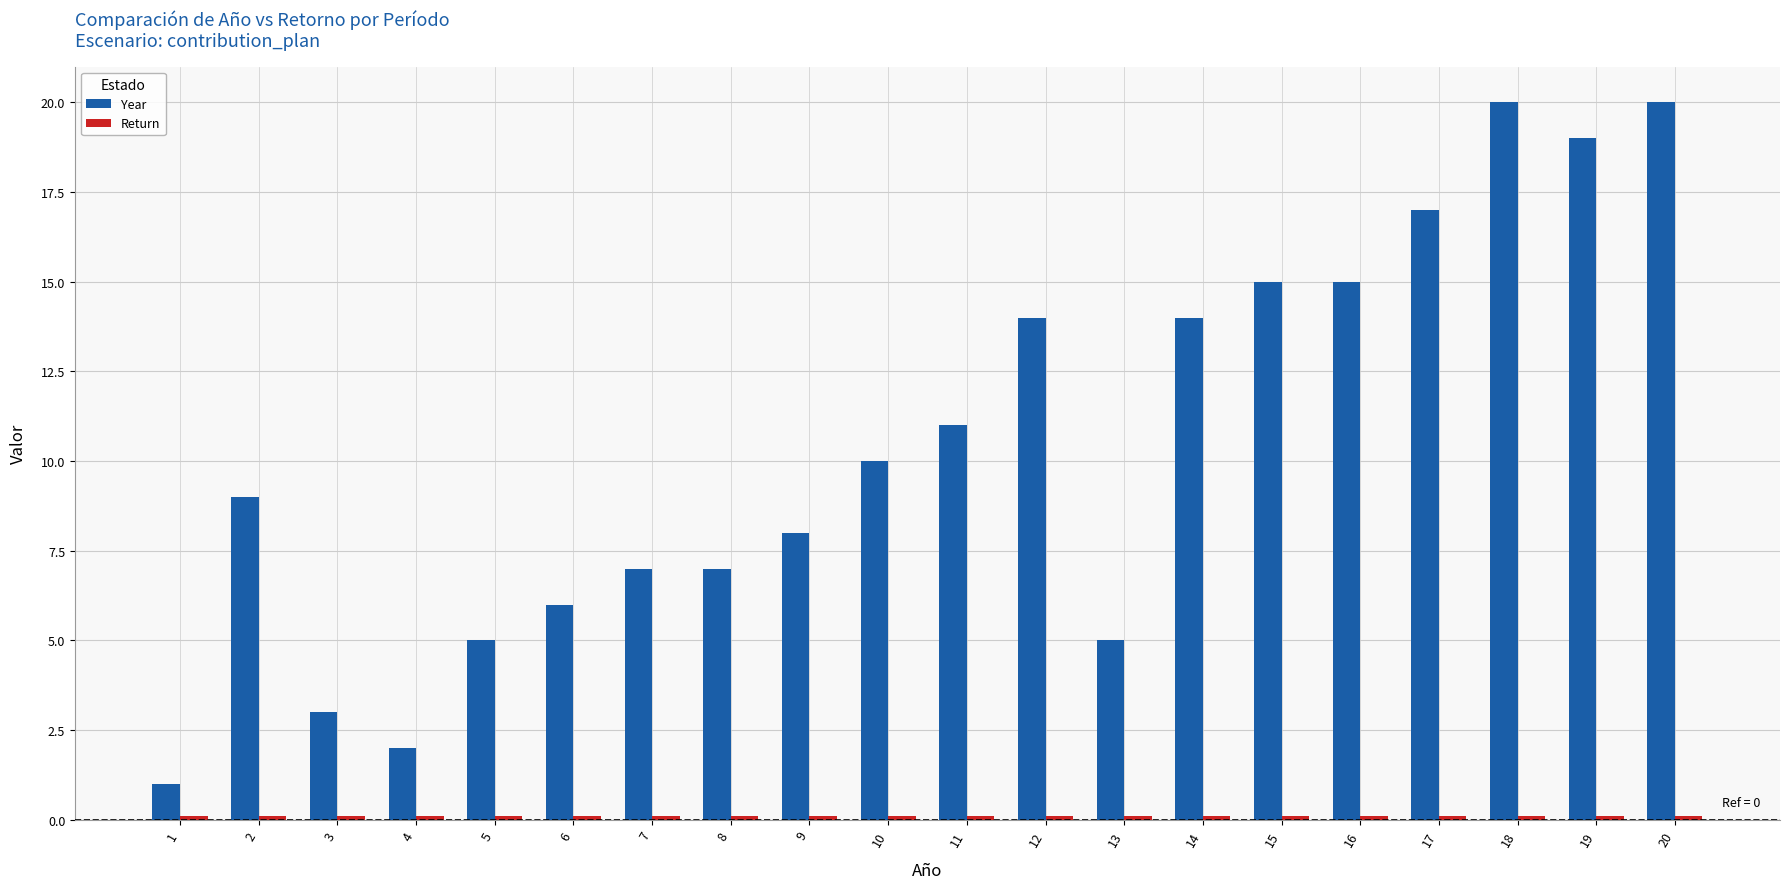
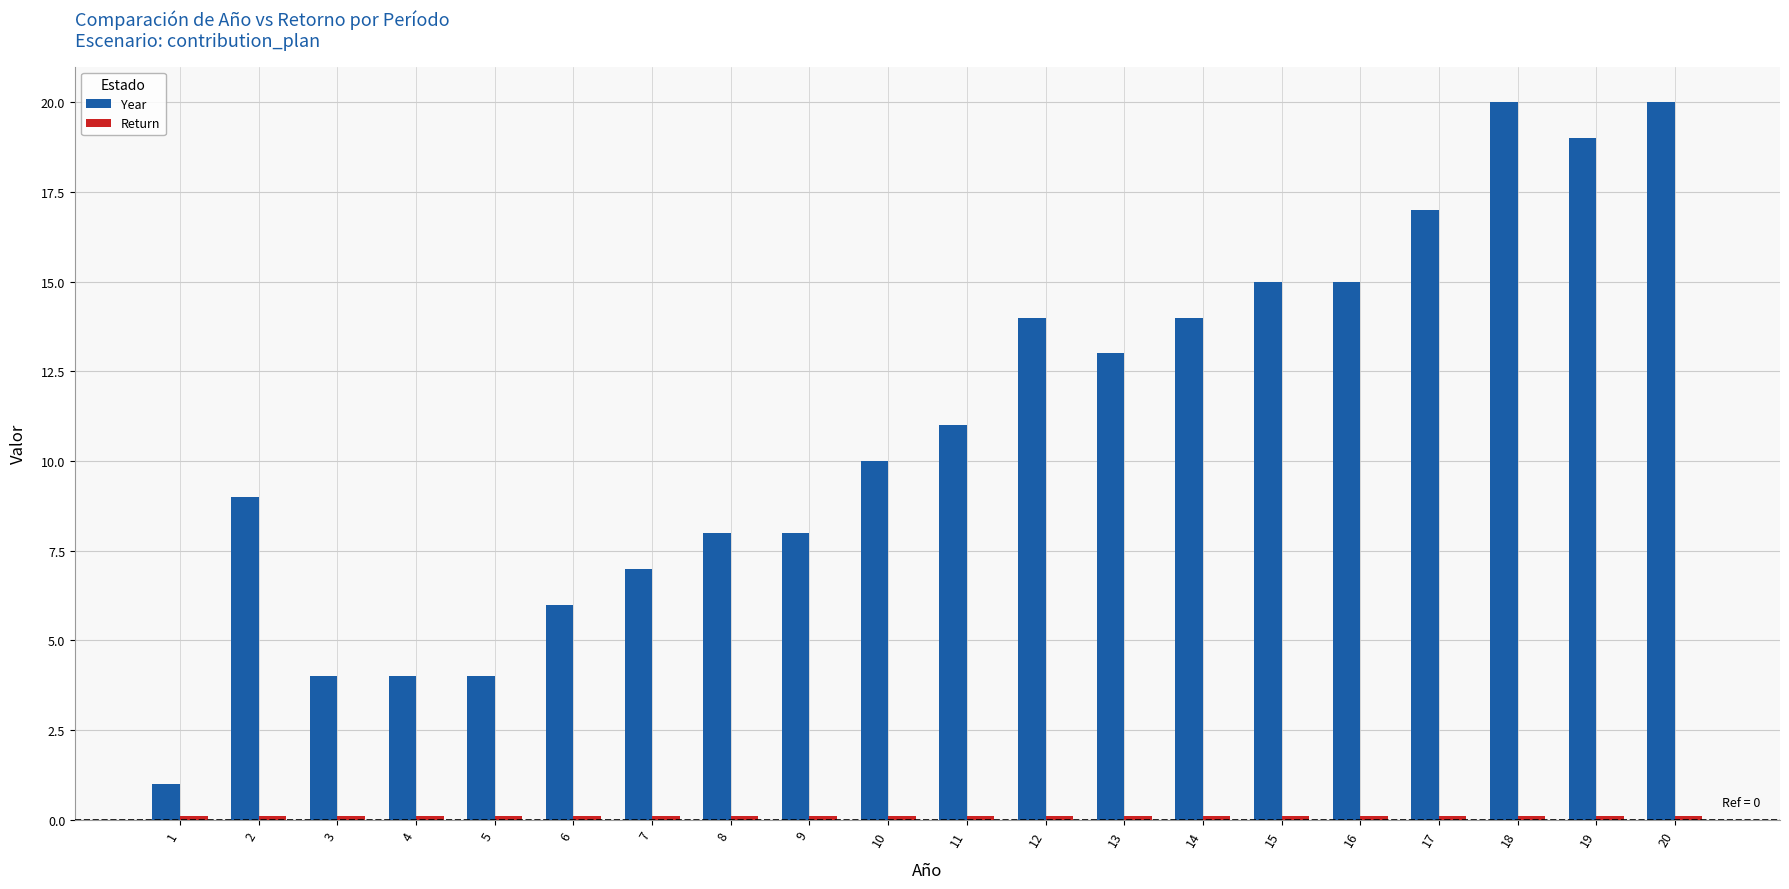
  {
    "Year": {
      "1": 1,
      "2": 9,
-     "3": 3,
-     "4": 2,
-     "5": 5,
+     "3": 4,
+     "4": 4,
+     "5": 4,
      "6": 6,
      "7": 7,
-     "8": 7,
+     "8": 8,
      "9": 8,
      "10": 10,
      "11": 11,
      "12": 14,
-     "13": 5,
+     "13": 13,
      "14": 14,
      "15": 15,
      "16": 15,
      "17": 17,
      "18": 20,
      "19": 19,
      "20": 20
    },
    "Return": {
      "1": 0.1,
      "2": 0.1,
      "3": 0.1,
      "4": 0.1,
      "5": 0.1,
      "6": 0.1,
      "7": 0.1,
      "8": 0.1,
      "9": 0.1,
      "10": 0.1,
      "11": 0.1,
      "12": 0.1,
      "13": 0.1,
      "14": 0.1,
      "15": 0.1,
      "16": 0.1,
      "17": 0.1,
      "18": 0.1,
      "19": 0.1,
      "20": 0.1
    }
  }
